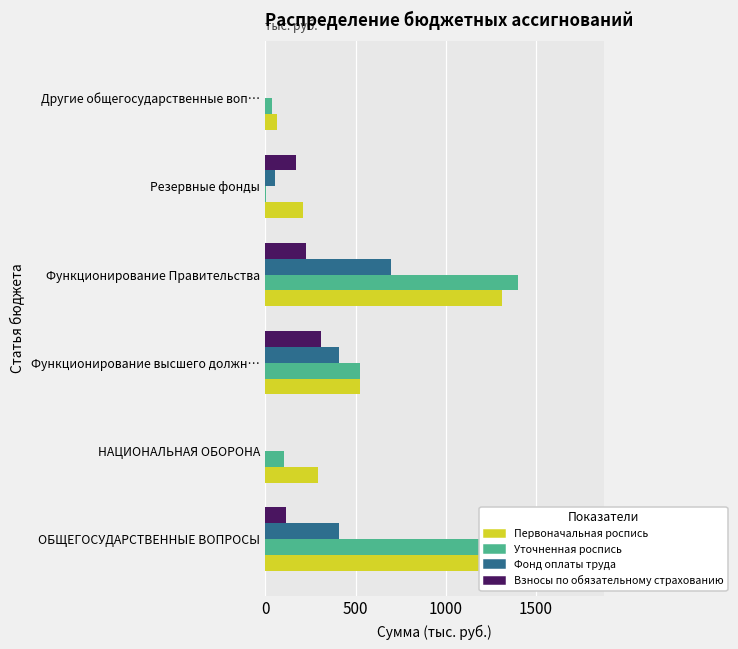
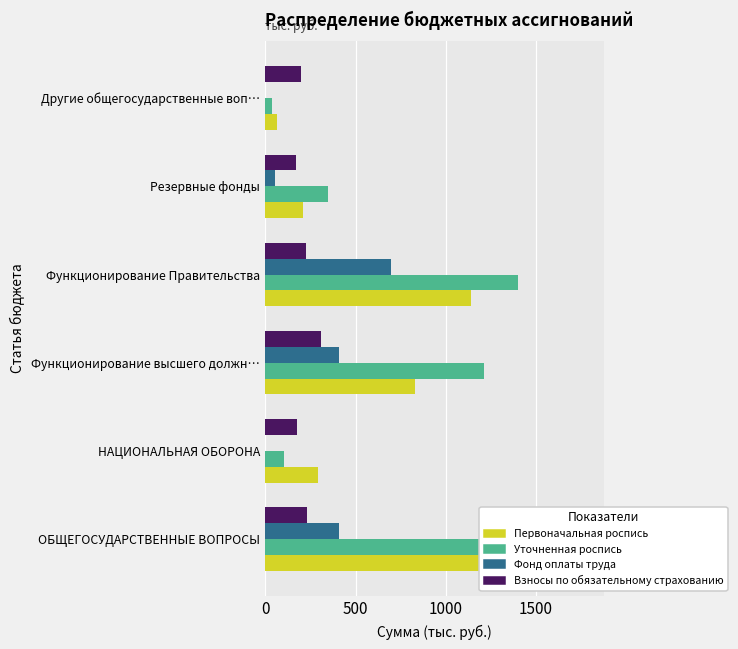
  {
    "Первоначальная роспись": {
      "Другие общегосударственные воп…": 70,
      "Резервные фонды": 210,
-     "Функционирование Правительства": 1310,
-     "Функционирование высшего должн…": 530,
+     "Функционирование Правительства": 1140,
+     "Функционирование высшего должн…": 830,
      "НАЦИОНАЛЬНАЯ ОБОРОНА": 290
    },
    "Уточненная роспись": {
      "Другие общегосударственные воп…": 30,
-     "Резервные фонды": 10,
+     "Резервные фонды": 350,
      "Функционирование Правительства": 1400,
-     "Функционирование высшего должн…": 530,
+     "Функционирование высшего должн…": 1210,
      "НАЦИОНАЛЬНАЯ ОБОРОНА": 100
    },
    "Фонд оплаты труда": {
      "Другие общегосударственные воп…": 0,
      "Резервные фонды": 50,
      "Функционирование Правительства": 700,
      "Функционирование высшего должн…": 410,
      "НАЦИОНАЛЬНАЯ ОБОРОНА": 0,
      "ОБЩЕГОСУДАРСТВЕННЫЕ ВОПРОСЫ": 410
    },
    "Взносы по обязательному страхованию": {
-     "Другие общегосударственные воп…": 0,
+     "Другие общегосударственные воп…": 200,
      "Резервные фонды": 170,
      "Функционирование Правительства": 230,
      "Функционирование высшего должн…": 310,
-     "НАЦИОНАЛЬНАЯ ОБОРОНА": 0,
-     "ОБЩЕГОСУДАРСТВЕННЫЕ ВОПРОСЫ": 120
+     "НАЦИОНАЛЬНАЯ ОБОРОНА": 170,
+     "ОБЩЕГОСУДАРСТВЕННЫЕ ВОПРОСЫ": 230
    }
  }
